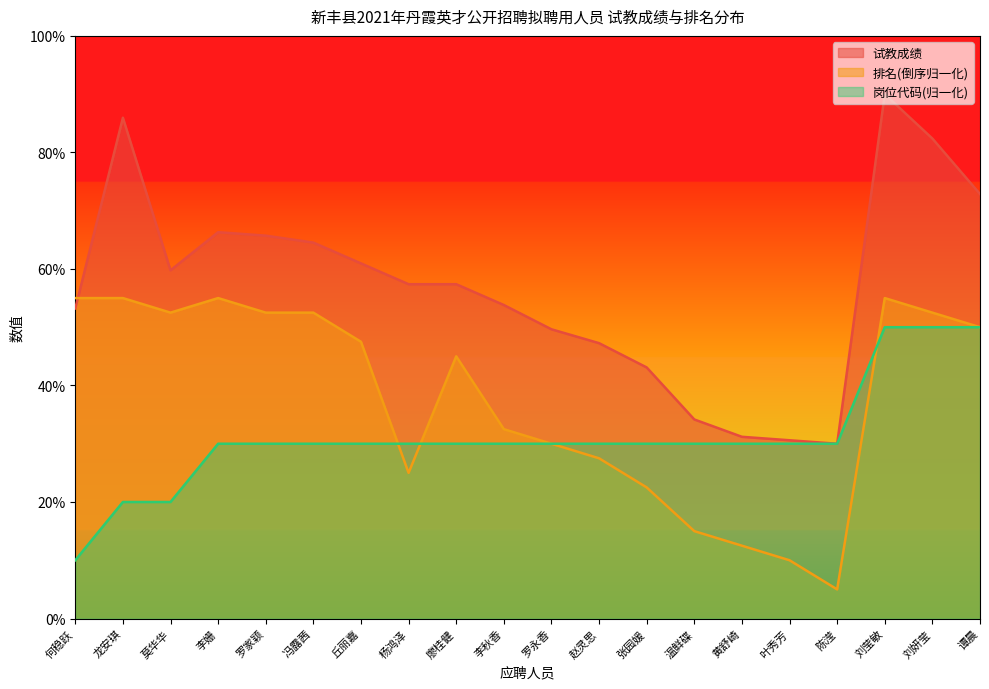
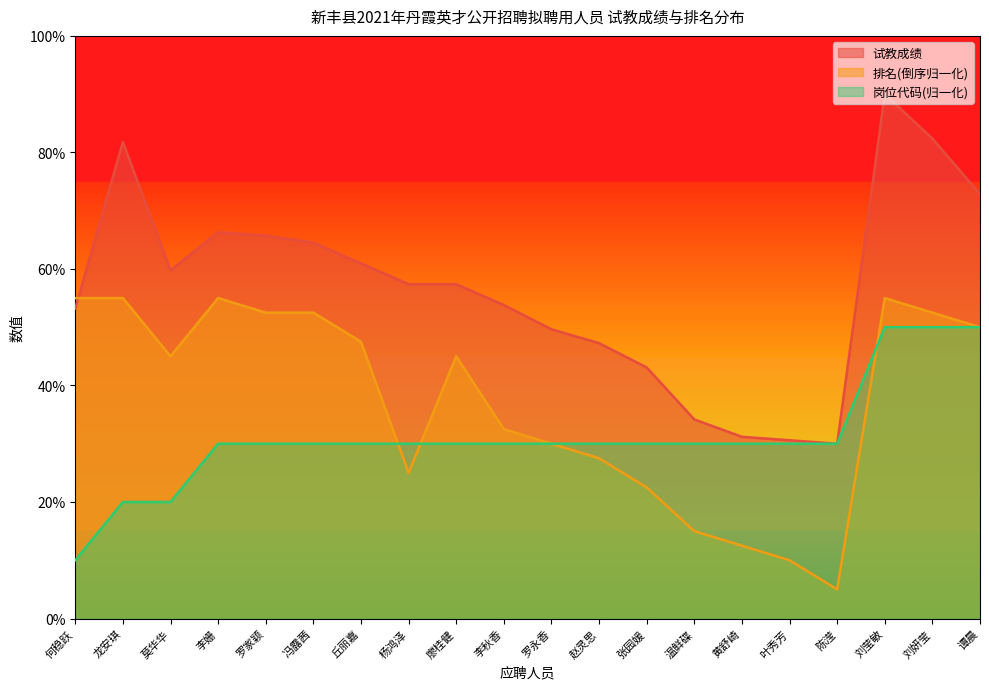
  {
    "试教成绩": {
      "何稳跃": "53%",
-     "龙安琪": "86%",
+     "龙安琪": "82%",
      "莫华华": "60%",
      "李姗": "66%",
      "罗家颖": "66%",
      "冯露茜": "65%",
      "丘丽嘉": "61%",
      "杨鸿泽": "57%",
      "廖桂健": "57%",
      "李秋香": "54%",
      "罗永香": "50%",
      "赵灵思": "47%",
      "张园媛": "43%",
      "温鲜碟": "34%",
      "黄舒崎": "31%",
      "叶秀芳": "31%",
      "刘妍莹": "82%",
      "谭晨": "73%"
    },
    "排名(倒序归一化)": {
      "何稳跃": "55%",
      "龙安琪": "55%",
-     "莫华华": "53%",
+     "莫华华": "45%",
      "李姗": "55%",
      "罗家颖": "53%",
      "冯露茜": "53%",
      "丘丽嘉": "48%",
      "杨鸿泽": "25%",
      "廖桂健": "45%",
      "李秋香": "33%",
      "赵灵思": "28%",
      "张园媛": "23%",
      "温鲜碟": "15%",
      "黄舒崎": "13%",
      "叶秀芳": "10%",
      "陈滢": "5%",
      "刘莹敏": "55%",
      "刘妍莹": "53%"
    },
    "岗位代码(归一化)": {
      "何稳跃": "10%",
      "龙安琪": "20%",
      "莫华华": "20%",
      "李姗": "30%",
      "罗家颖": "30%",
      "冯露茜": "30%",
      "丘丽嘉": "30%",
      "杨鸿泽": "30%",
      "廖桂健": "30%",
      "李秋香": "30%",
      "赵灵思": "30%",
      "张园媛": "30%",
      "温鲜碟": "30%",
      "黄舒崎": "30%",
      "叶秀芳": "30%",
      "刘莹敏": "50%",
      "刘妍莹": "50%"
    }
  }
